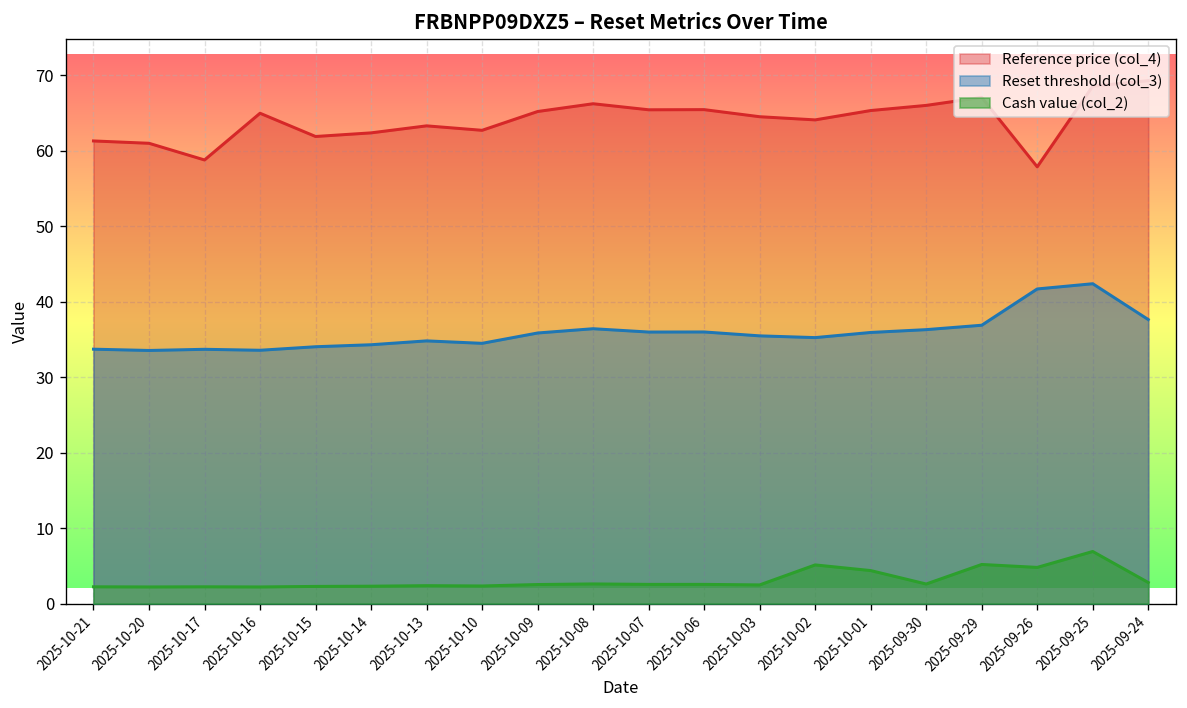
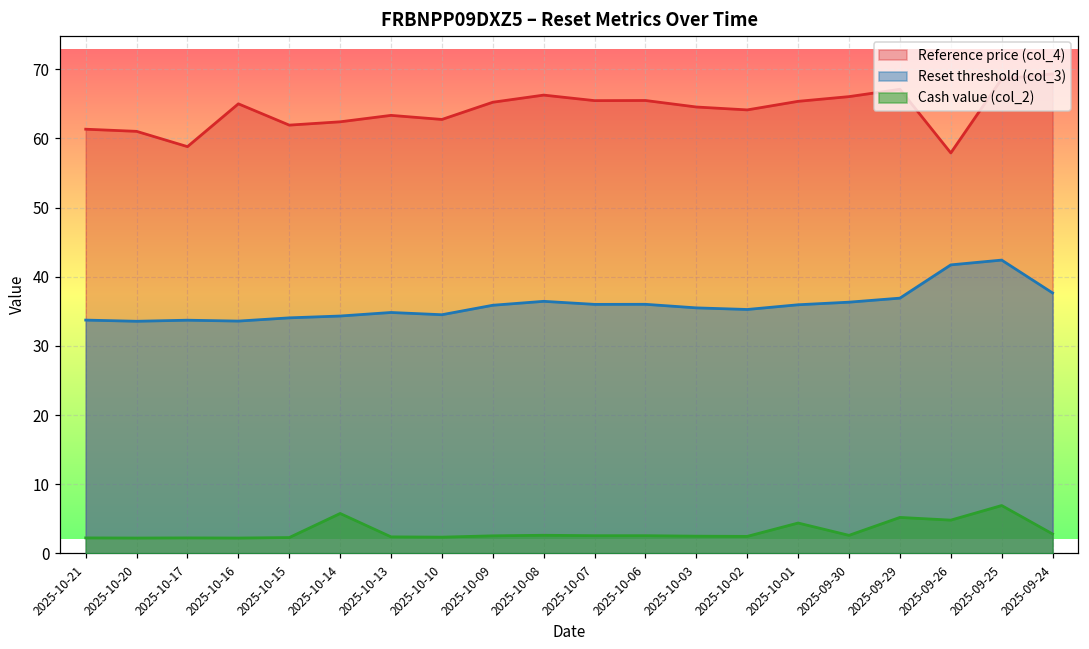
  {
    "Reference price (col_4)": {
      "2025-10-21": 61,
      "2025-10-20": 61,
      "2025-10-17": 59,
      "2025-10-16": 65,
      "2025-10-15": 62,
      "2025-10-14": 62,
      "2025-10-13": 63,
      "2025-10-10": 63,
      "2025-10-09": 65,
      "2025-10-08": 66,
      "2025-10-07": 65,
      "2025-10-06": 65,
      "2025-10-03": 65,
      "2025-10-02": 64,
      "2025-10-01": 65,
      "2025-09-30": 66,
      "2025-09-26": 58
    },
    "Reset threshold (col_3)": {
      "2025-10-21": 34,
      "2025-10-20": 34,
      "2025-10-17": 34,
      "2025-10-16": 34,
      "2025-10-15": 34,
      "2025-10-14": 34,
      "2025-10-13": 35,
      "2025-10-10": 35,
      "2025-10-09": 36,
      "2025-10-08": 36,
      "2025-10-07": 36,
      "2025-10-06": 36,
      "2025-10-03": 35,
      "2025-10-02": 35,
      "2025-10-01": 36,
      "2025-09-30": 36,
      "2025-09-29": 37,
      "2025-09-26": 42,
      "2025-09-25": 42,
      "2025-09-24": 38
    },
    "Cash value (col_2)": {
      "2025-10-21": 2,
      "2025-10-20": 2,
      "2025-10-17": 2,
      "2025-10-16": 2,
      "2025-10-15": 2,
-     "2025-10-14": 2,
+     "2025-10-14": 6,
      "2025-10-13": 2,
      "2025-10-10": 2,
      "2025-10-09": 3,
      "2025-10-08": 3,
      "2025-10-07": 3,
      "2025-10-06": 3,
      "2025-10-03": 2,
-     "2025-10-02": 5,
+     "2025-10-02": 2,
      "2025-10-01": 4,
      "2025-09-30": 3,
      "2025-09-29": 5,
      "2025-09-26": 5,
      "2025-09-25": 7,
      "2025-09-24": 3
    }
  }
